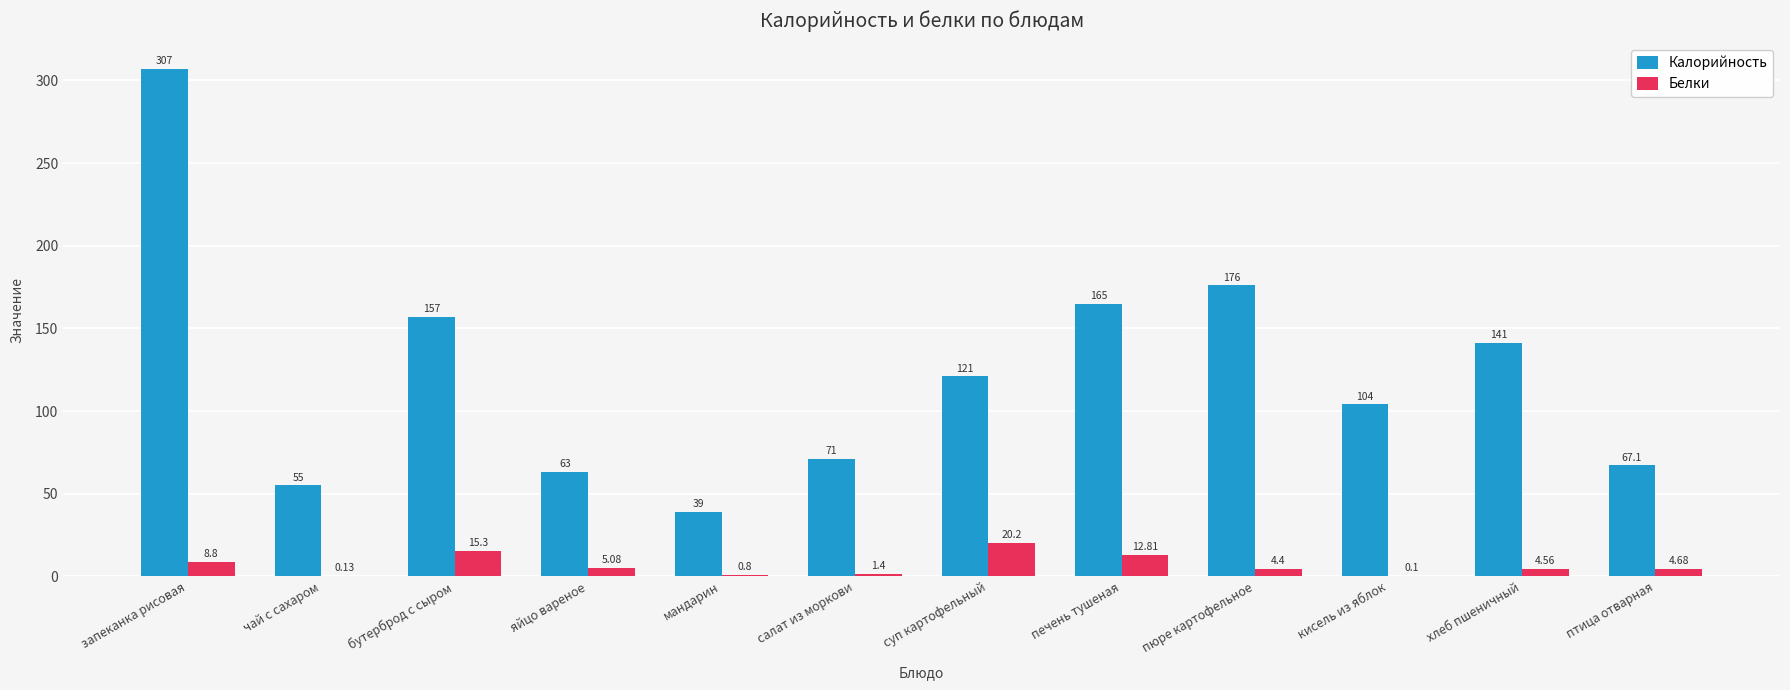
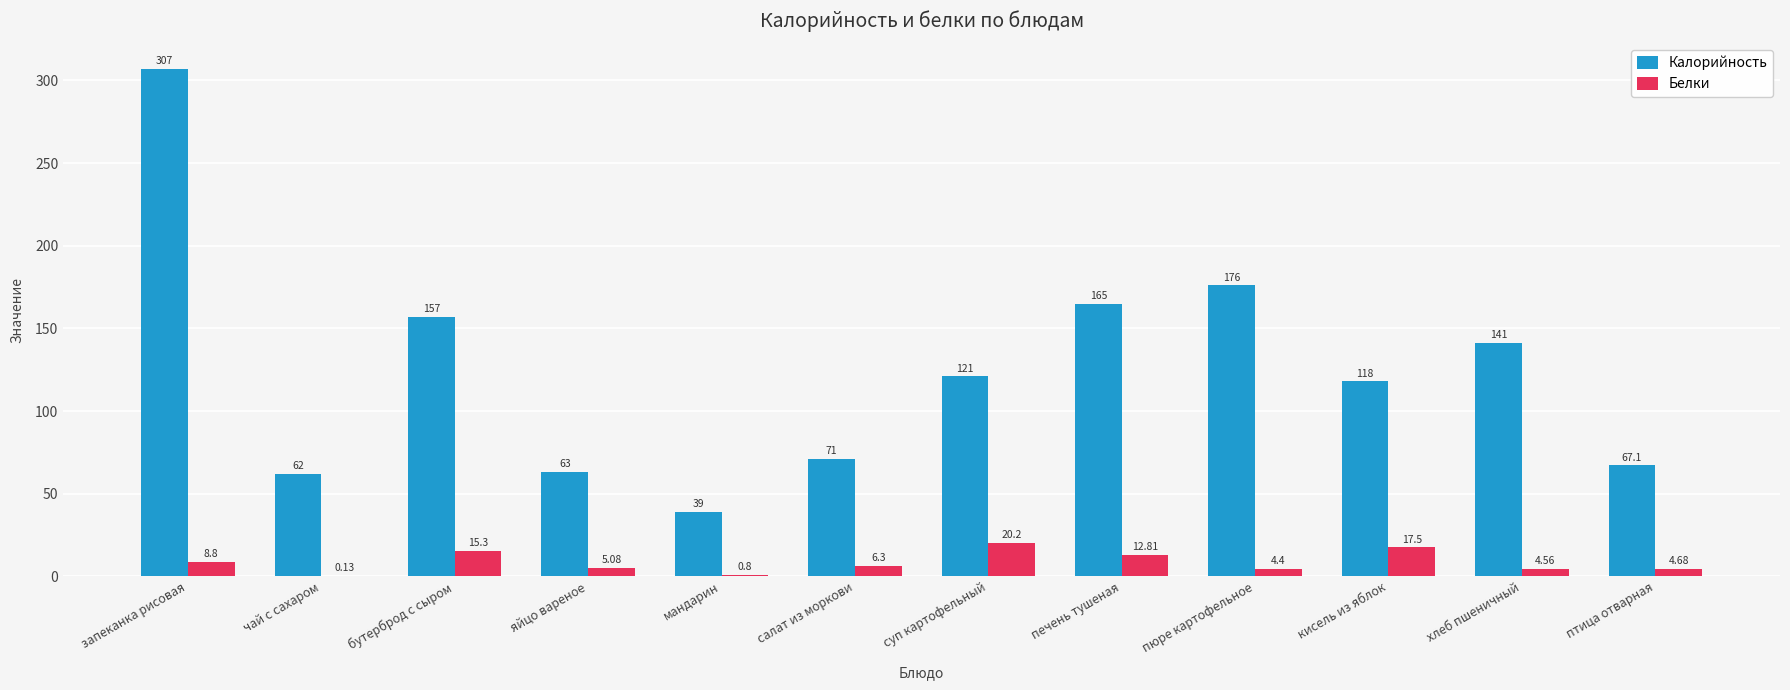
  {
    "Калорийность": {
      "запеканка рисовая": 307,
-     "чай с сахаром": 55,
+     "чай с сахаром": 62,
      "бутерброд с сыром": 157,
      "яйцо вареное": 63,
      "мандарин": 39,
      "салат из моркови": 71,
      "суп картофельный": 121,
      "печень тушеная": 165,
      "пюре картофельное": 176,
-     "кисель из яблок": 104,
+     "кисель из яблок": 118,
      "хлеб пшеничный": 141,
      "птица отварная": 67.1
    },
    "Белки": {
      "запеканка рисовая": 8.8,
      "чай с сахаром": 0.13,
      "бутерброд с сыром": 15.3,
      "яйцо вареное": 5.08,
      "мандарин": 0.8,
-     "салат из моркови": 1.4,
+     "салат из моркови": 6.3,
      "суп картофельный": 20.2,
      "печень тушеная": 12.81,
      "пюре картофельное": 4.4,
-     "кисель из яблок": 0.1,
+     "кисель из яблок": 17.5,
      "хлеб пшеничный": 4.56,
      "птица отварная": 4.68
    }
  }
